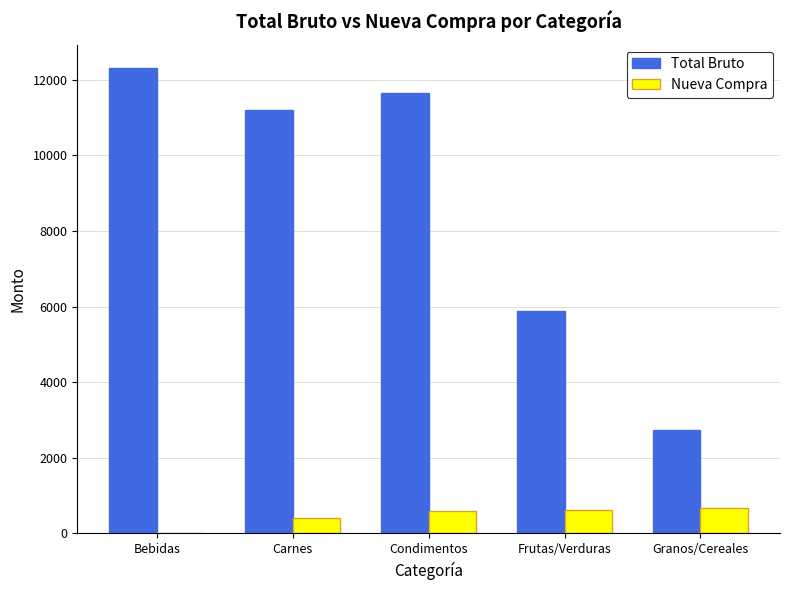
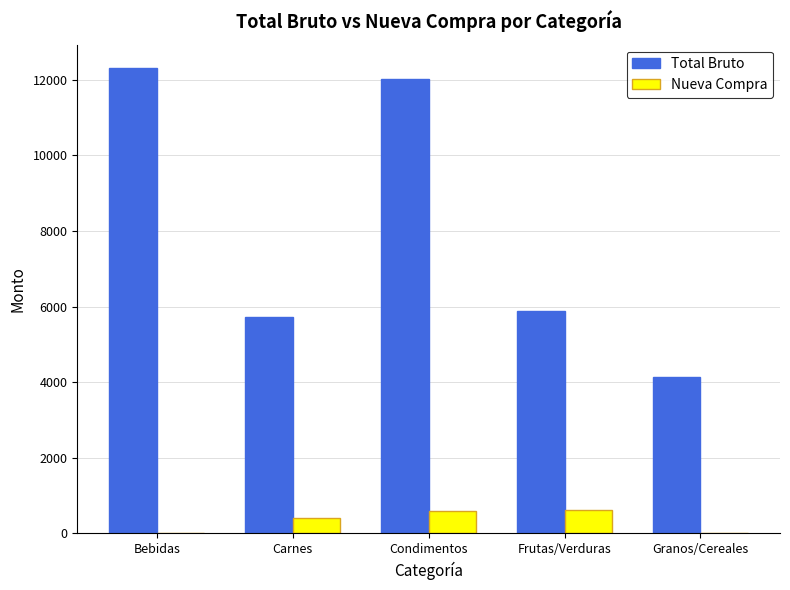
  {
    "Total Bruto": {
      "Bebidas": 12300,
-     "Carnes": 11200,
-     "Condimentos": 11600,
+     "Carnes": 5700,
+     "Condimentos": 12000,
      "Frutas/Verduras": 5900,
-     "Granos/Cereales": 2700
+     "Granos/Cereales": 4100
    },
    "Nueva Compra": {
      "Bebidas": 0,
      "Carnes": 400,
      "Condimentos": 600,
      "Frutas/Verduras": 600,
-     "Granos/Cereales": 700
+     "Granos/Cereales": 0
    }
  }
